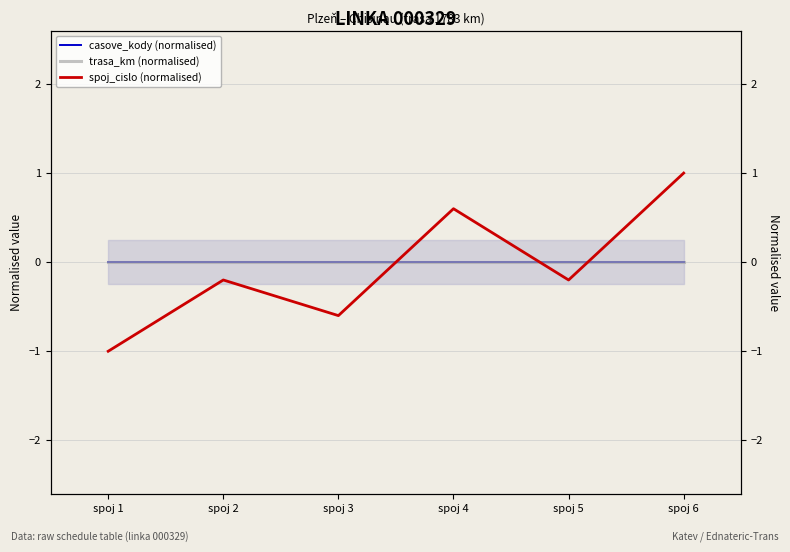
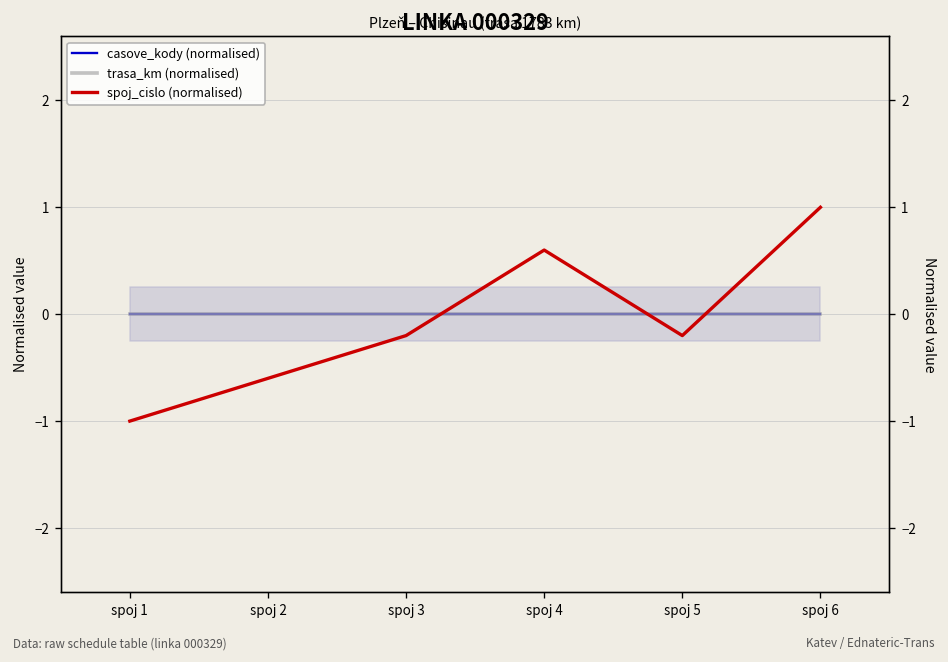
  {
    "spoj_cislo (normalised)": {
      "spoj 1": -1.0,
-     "spoj 2": -0.2,
-     "spoj 3": -0.6,
+     "spoj 2": -0.6,
+     "spoj 3": -0.2,
      "spoj 4": 0.6,
      "spoj 5": -0.2,
      "spoj 6": 1.0
    }
  }
